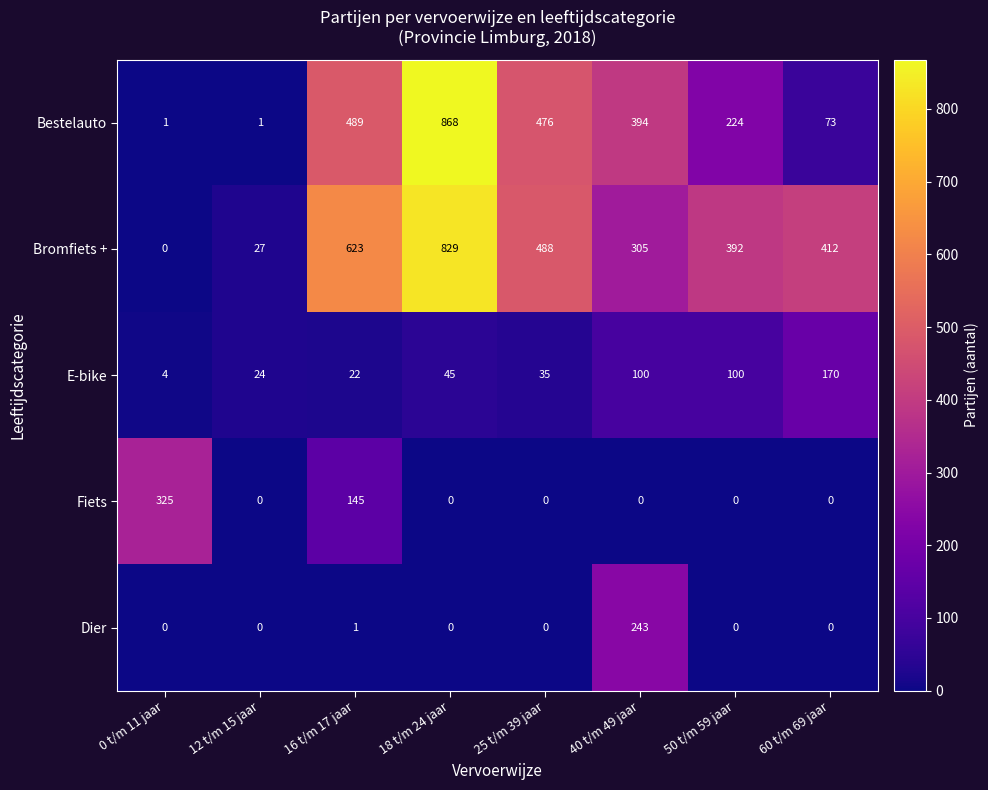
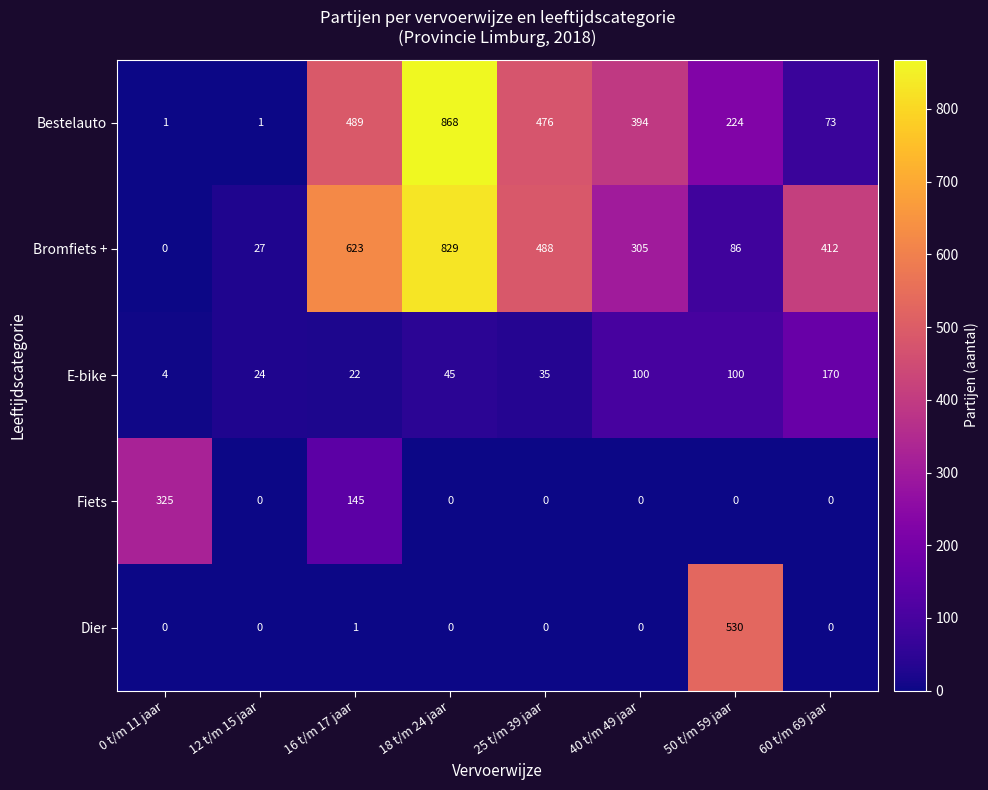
  {
    "Bestelauto": {
      "0 t/m 11 jaar": 1,
      "12 t/m 15 jaar": 1,
      "16 t/m 17 jaar": 489,
      "18 t/m 24 jaar": 868,
      "25 t/m 39 jaar": 476,
      "40 t/m 49 jaar": 394,
      "50 t/m 59 jaar": 224,
      "60 t/m 69 jaar": 73
    },
    "Bromfiets +": {
      "0 t/m 11 jaar": 0,
      "12 t/m 15 jaar": 27,
      "16 t/m 17 jaar": 623,
      "18 t/m 24 jaar": 829,
      "25 t/m 39 jaar": 488,
      "40 t/m 49 jaar": 305,
-     "50 t/m 59 jaar": 392,
+     "50 t/m 59 jaar": 86,
      "60 t/m 69 jaar": 412
    },
    "E-bike": {
      "0 t/m 11 jaar": 4,
      "12 t/m 15 jaar": 24,
      "16 t/m 17 jaar": 22,
      "18 t/m 24 jaar": 45,
      "25 t/m 39 jaar": 35,
      "40 t/m 49 jaar": 100,
      "50 t/m 59 jaar": 100,
      "60 t/m 69 jaar": 170
    },
    "Fiets": {
      "0 t/m 11 jaar": 325,
      "12 t/m 15 jaar": 0,
      "16 t/m 17 jaar": 145,
      "18 t/m 24 jaar": 0,
      "25 t/m 39 jaar": 0,
      "40 t/m 49 jaar": 0,
      "50 t/m 59 jaar": 0,
      "60 t/m 69 jaar": 0
    },
    "Dier": {
      "0 t/m 11 jaar": 0,
      "12 t/m 15 jaar": 0,
      "16 t/m 17 jaar": 1,
      "18 t/m 24 jaar": 0,
      "25 t/m 39 jaar": 0,
-     "40 t/m 49 jaar": 243,
-     "50 t/m 59 jaar": 0,
+     "40 t/m 49 jaar": 0,
+     "50 t/m 59 jaar": 530,
      "60 t/m 69 jaar": 0
    }
  }
